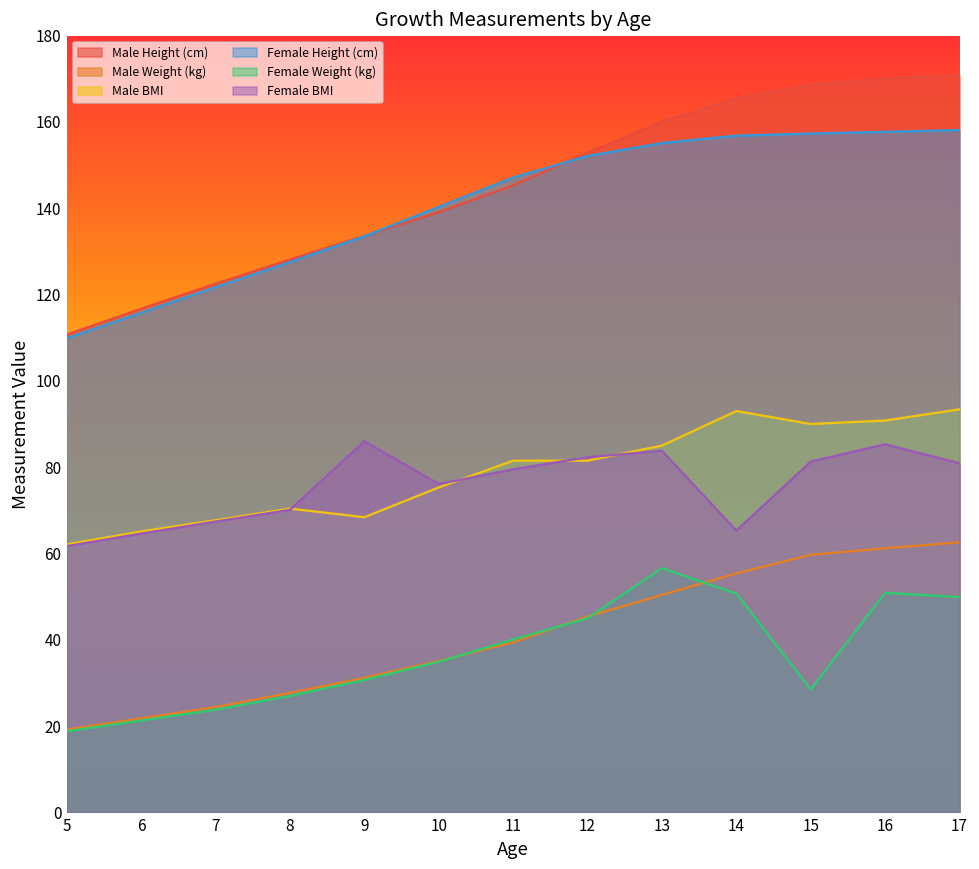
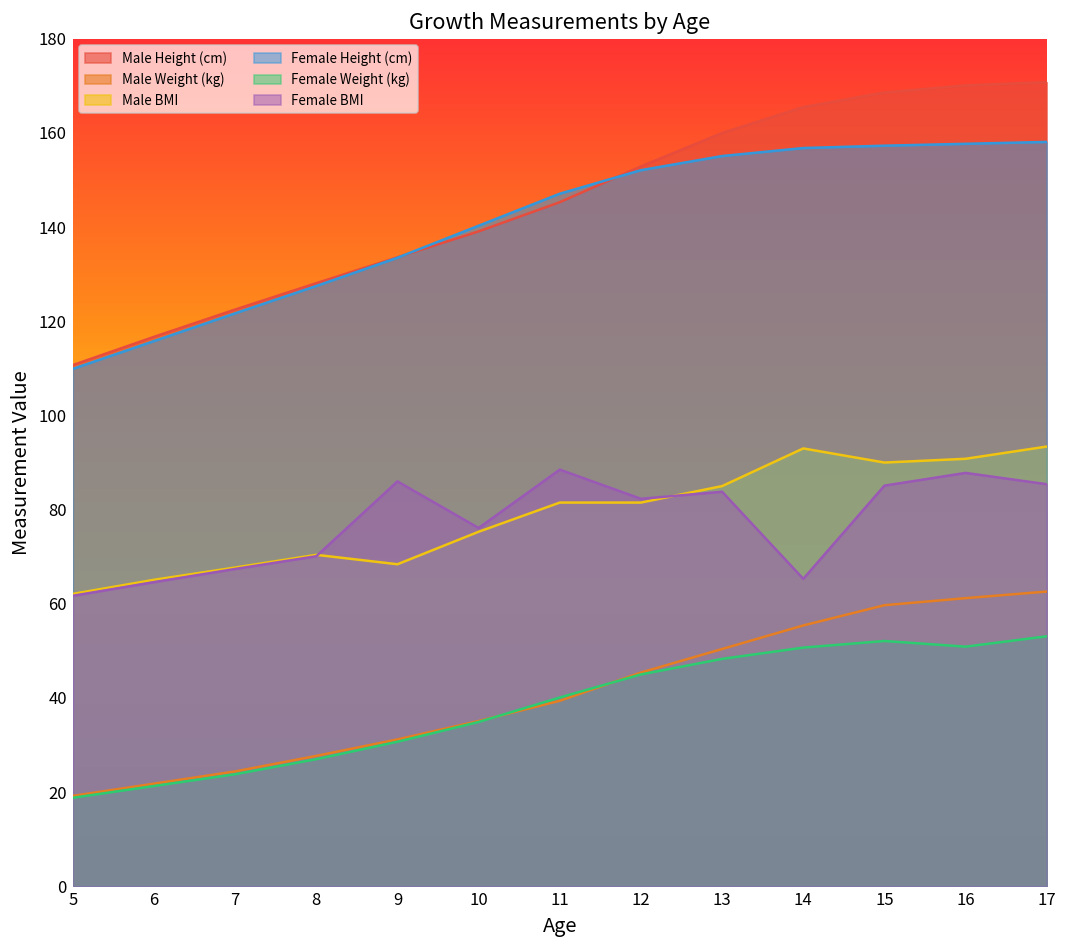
  {
    "Male BMI": {
      "9": 68,
      "10": 75,
      "11": 82,
      "12": 82,
      "13": 85,
      "14": 93,
      "15": 90,
      "16": 91,
      "17": 93
    },
    "Female Height (cm)": {
      "5": 110,
      "6": 116,
      "7": 122,
      "10": 140,
      "11": 147,
      "12": 152,
      "13": 155,
      "14": 157,
      "15": 157,
      "16": 158,
      "17": 158
    },
    "Female Weight (kg)": {
      "8": 27,
      "11": 40,
-     "13": 57,
+     "13": 48,
      "14": 51,
-     "15": 29,
+     "15": 52,
      "16": 51,
-     "17": 50
+     "17": 53
    },
    "Female BMI": {
      "9": 86,
      "10": 76,
-     "11": 80,
+     "11": 89,
      "12": 82,
      "13": 84,
      "14": 65,
-     "15": 81,
-     "16": 85,
-     "17": 81
+     "15": 85,
+     "16": 88,
+     "17": 85
    }
  }
